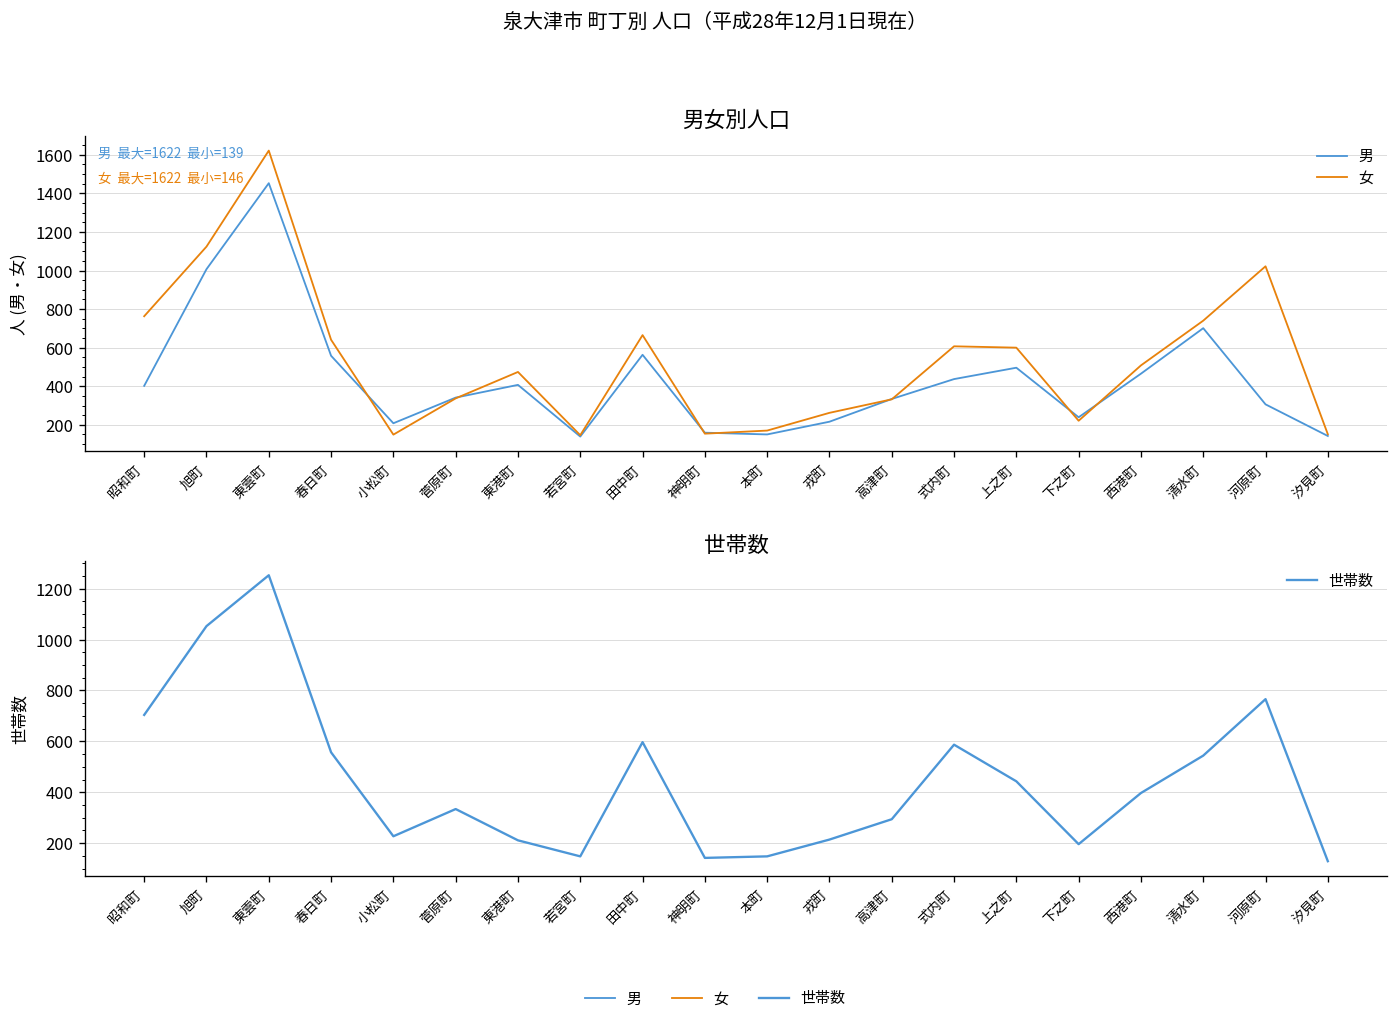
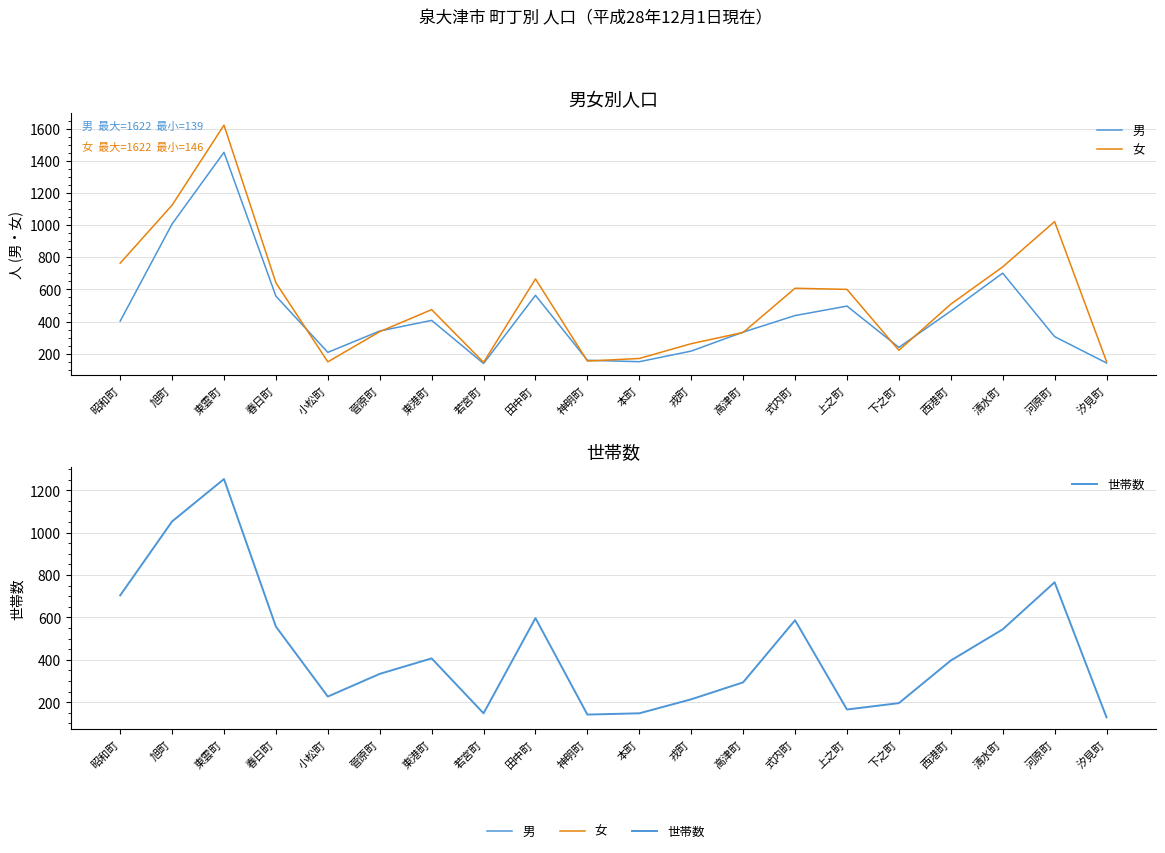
  {
    "男女別人口": {
      "男": {
        "昭和町": 400,
        "旭町": 1010,
        "春日町": 560,
        "小松町": 210,
        "東港町": 410,
        "田中町": 560,
        "本町": 150,
        "戎町": 220,
        "式内町": 440,
        "上之町": 500,
        "下之町": 240,
        "西港町": 470,
        "清水町": 700,
        "河原町": 310
      },
      "女": {
        "東雲町": 1622
      }
    },
    "世帯数": {
      "昭和町": 700,
      "旭町": 1050,
      "東雲町": 1250,
      "春日町": 560,
      "小松町": 230,
      "菅原町": 330,
-     "東港町": 210,
+     "東港町": 410,
      "若宮町": 150,
      "田中町": 600,
      "神明町": 140,
      "本町": 150,
      "戎町": 210,
      "高津町": 290,
      "式内町": 590,
-     "上之町": 440,
+     "上之町": 170,
      "下之町": 200,
      "西港町": 400,
      "清水町": 540,
      "河原町": 770,
      "汐見町": 130
    }
  }
